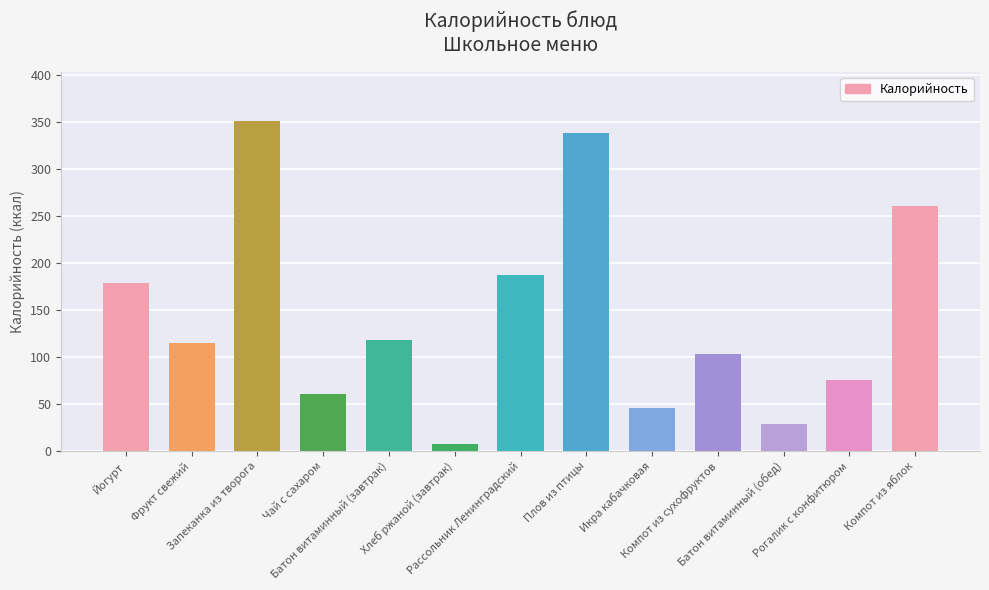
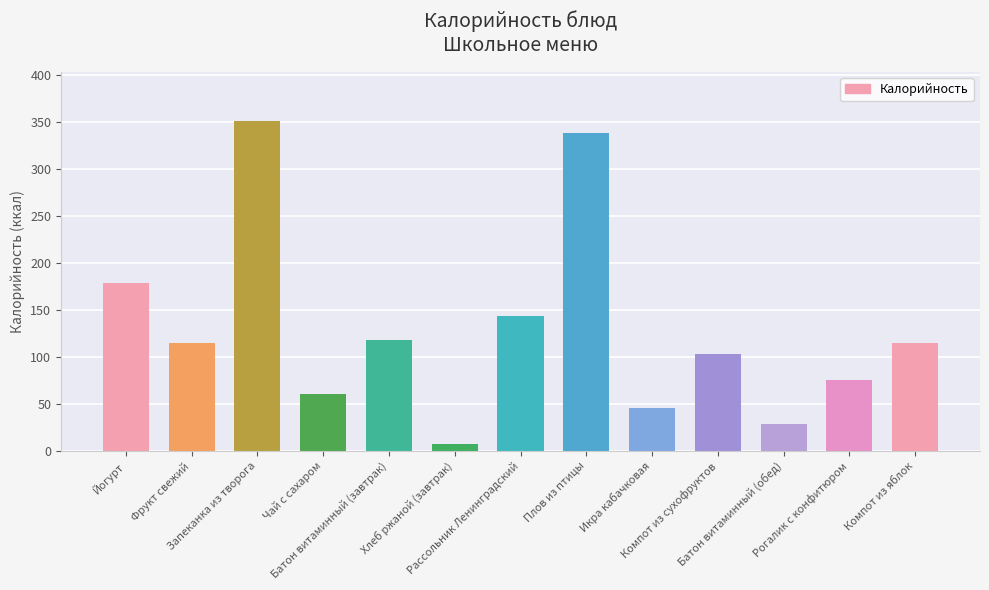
  {
    "Йогурт": 180,
    "Фрукт свежий": 110,
    "Запеканка из творога": 350,
    "Чай с сахаром": 60,
    "Батон витаминный (завтрак)": 120,
    "Хлеб ржаной (завтрак)": 10,
-   "Рассольник Ленинградский": 190,
+   "Рассольник Ленинградский": 140,
    "Плов из птицы": 340,
    "Икра кабачковая": 50,
    "Компот из сухофруктов": 100,
    "Батон витаминный (обед)": 30,
    "Рогалик с конфитюром": 80,
-   "Компот из яблок": 260
+   "Компот из яблок": 120
  }
